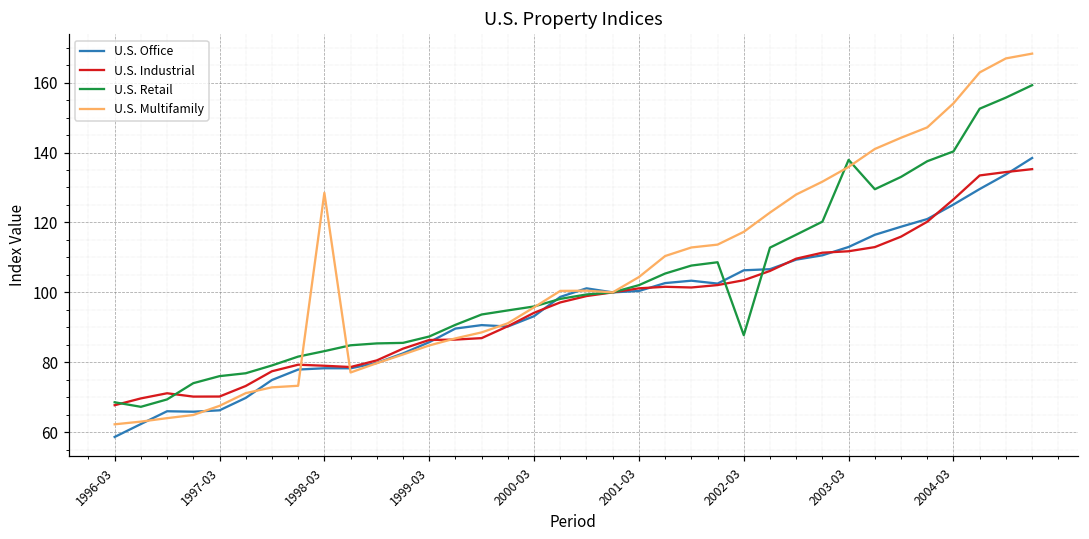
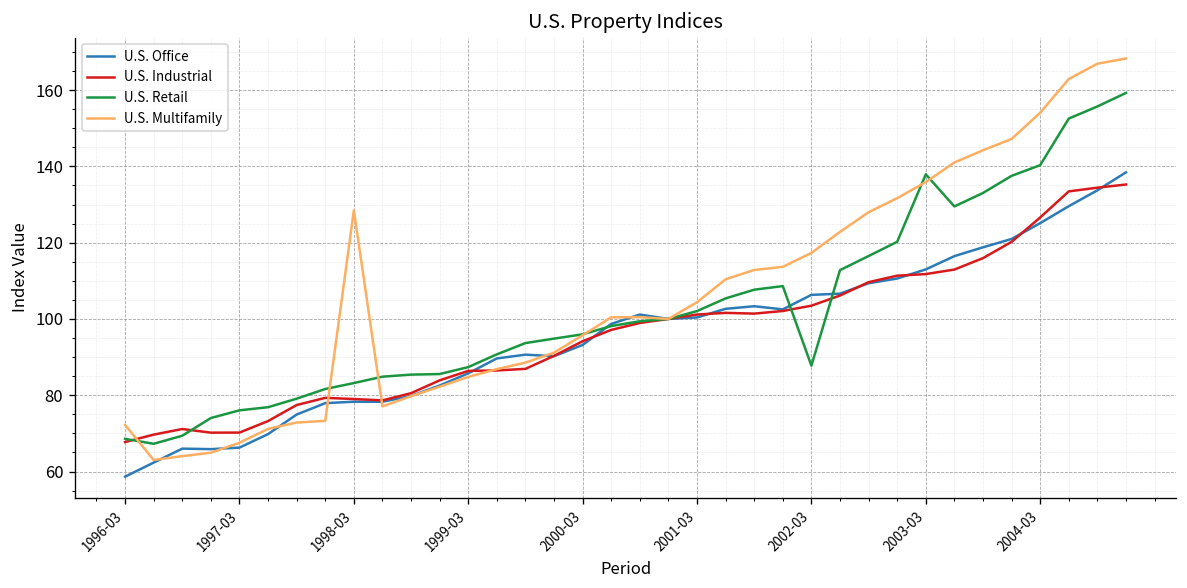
  {
    "U.S. Office": {
      "1996-03": 59,
      "1997-03": 66,
      "2000-03": 93,
      "2002-03": 106,
      "2003-03": 113,
      "2004-03": 125
    },
    "U.S. Industrial": {
      "1996-03": 68,
      "1997-03": 70,
      "2000-03": 94,
      "2002-03": 103,
      "2003-03": 112,
      "2004-03": 127
    },
    "U.S. Retail": {
      "1996-03": 69,
      "1997-03": 76,
      "1998-03": 83,
      "1999-03": 87,
      "2001-03": 102,
      "2002-03": 88,
      "2003-03": 138,
      "2004-03": 140
    },
    "U.S. Multifamily": {
-     "1996-03": 62,
+     "1996-03": 72,
      "1997-03": 68,
      "1998-03": 128,
      "1999-03": 85,
      "2001-03": 104,
      "2002-03": 117,
      "2003-03": 136,
      "2004-03": 154
    }
  }
